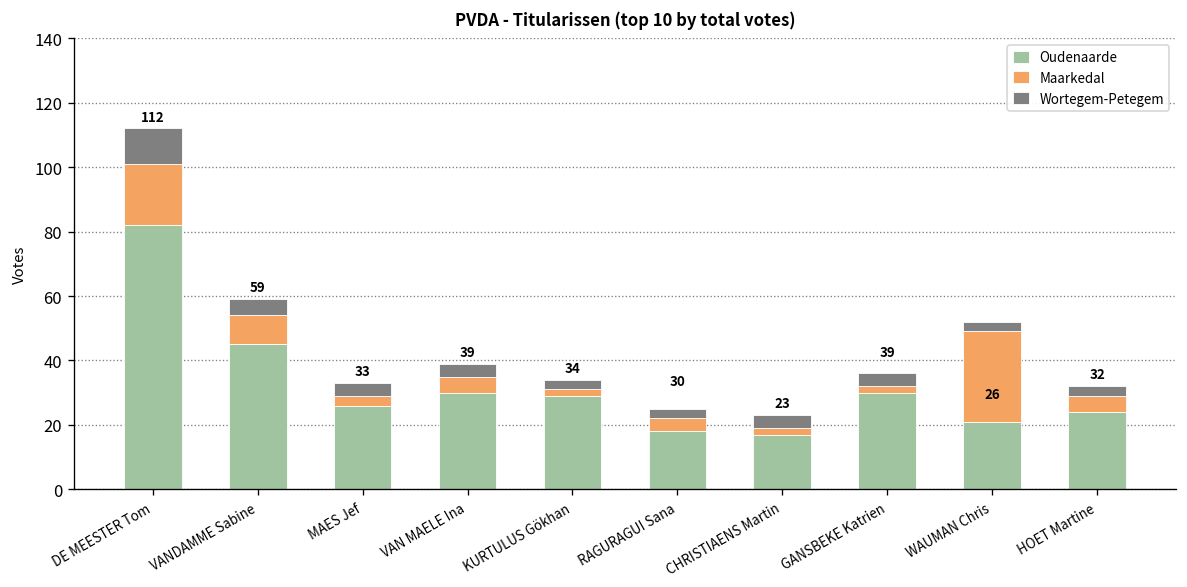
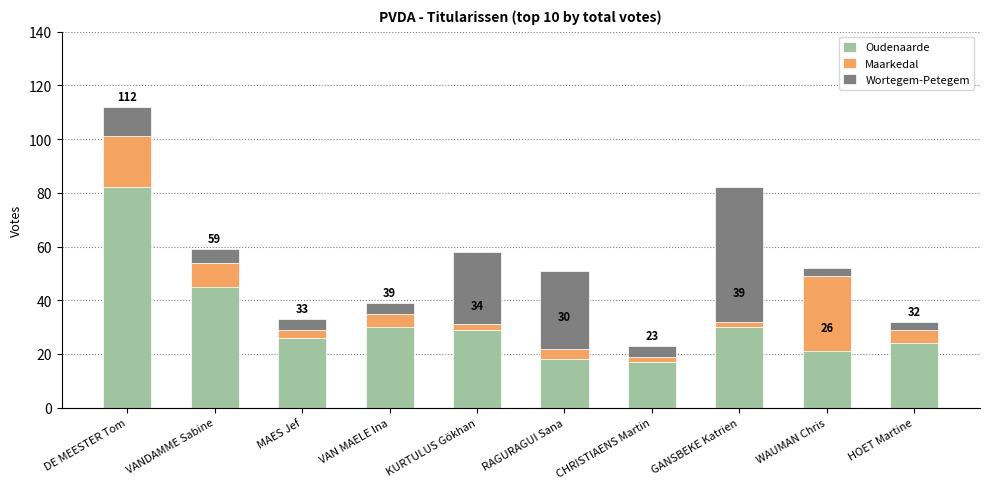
  {
    "Oudenaarde": {
      "DE MEESTER Tom": 82,
      "VANDAMME Sabine": 45,
      "MAES Jef": 26,
      "VAN MAELE Ina": 30,
      "KURTULUS Gökhan": 29,
      "RAGURAGUI Sana": 18,
      "CHRISTIAENS Martin": 17,
      "GANSBEKE Katrien": 30,
      "WAUMAN Chris": 21,
      "HOET Martine": 24
    },
    "Maarkedal": {
      "DE MEESTER Tom": 19,
      "VANDAMME Sabine": 9,
      "MAES Jef": 3,
      "VAN MAELE Ina": 5,
      "KURTULUS Gökhan": 2,
      "RAGURAGUI Sana": 4,
      "CHRISTIAENS Martin": 2,
      "GANSBEKE Katrien": 2,
      "HOET Martine": 5
    },
    "Wortegem-Petegem": {
-     "KURTULUS Gökhan": 3,
-     "RAGURAGUI Sana": 3,
-     "GANSBEKE Katrien": 4,
+     "KURTULUS Gökhan": 27,
+     "RAGURAGUI Sana": 29,
+     "GANSBEKE Katrien": 50,
      "WAUMAN Chris": 3
    }
  }
